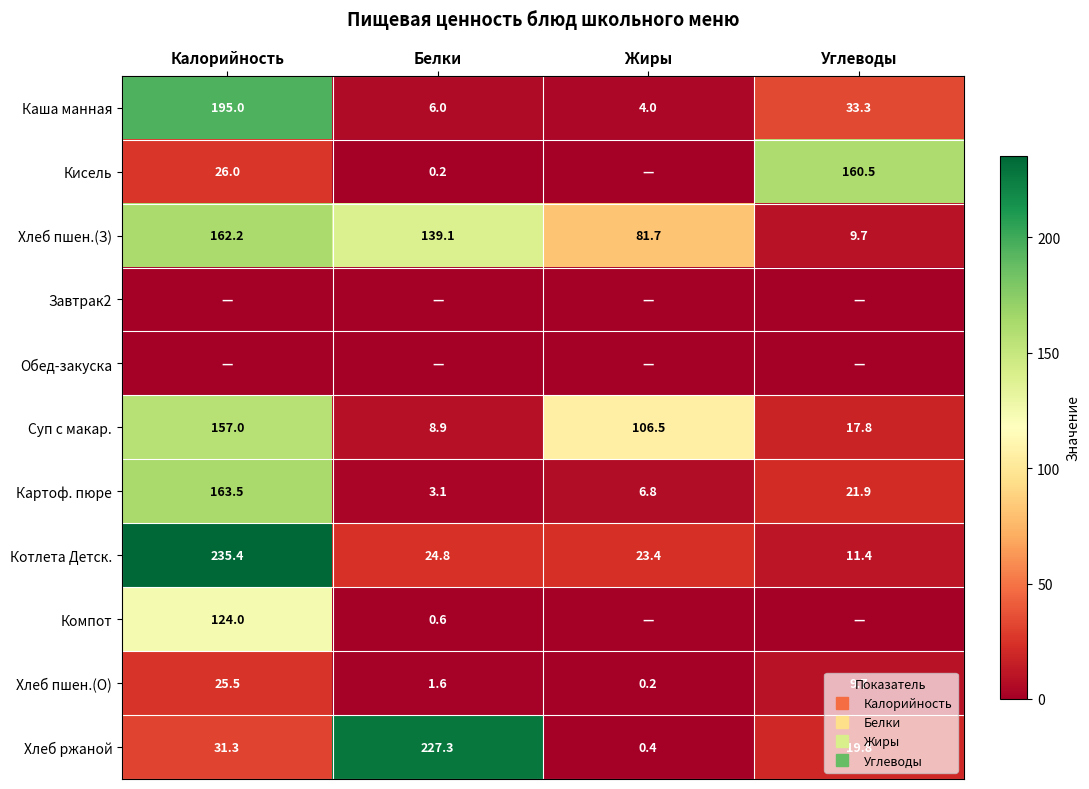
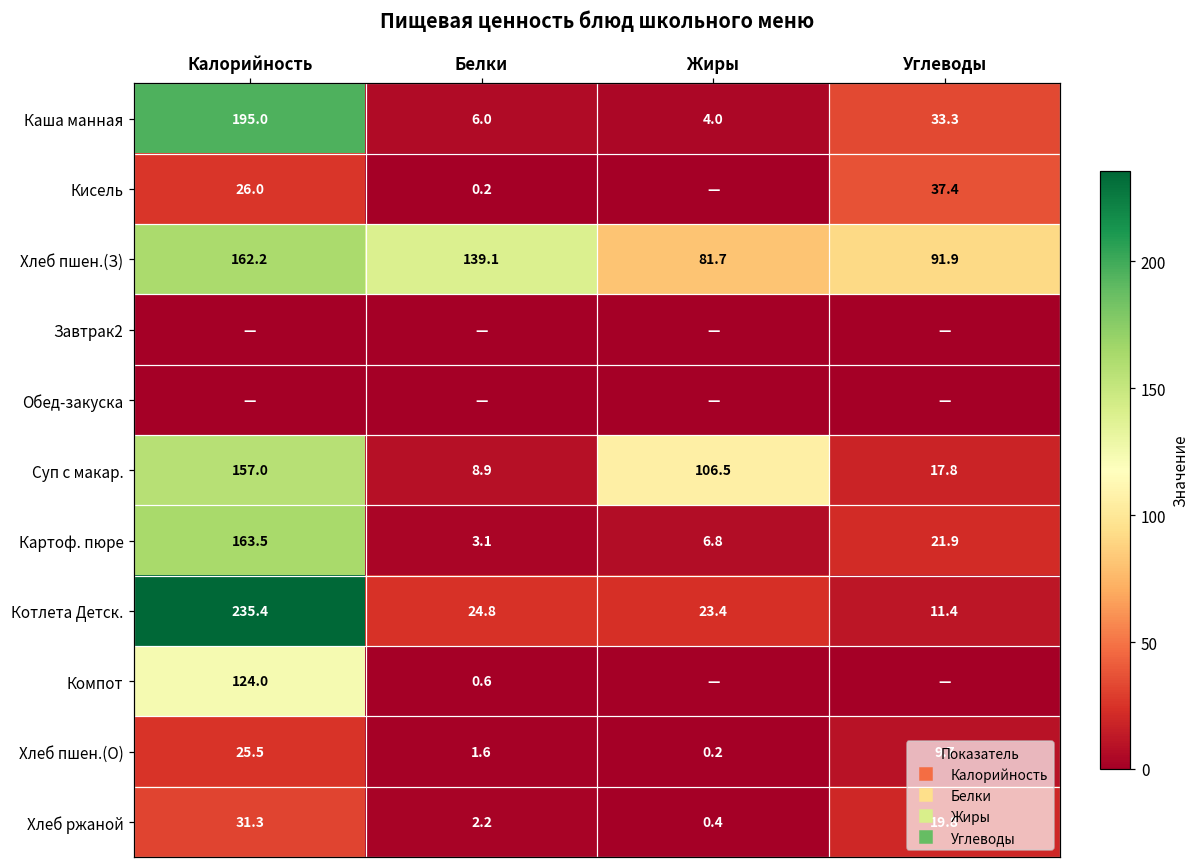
  {
    "Каша манная": {
      "Калорийность": 195.0,
      "Белки": 6.0,
      "Жиры": 4.0,
      "Углеводы": 33.3
    },
    "Кисель": {
      "Калорийность": 26.0,
      "Белки": 0.2,
-     "Углеводы": 160.5
+     "Углеводы": 37.4
    },
    "Хлеб пшен.(З)": {
      "Калорийность": 162.2,
      "Белки": 139.1,
      "Жиры": 81.7,
-     "Углеводы": 9.7
+     "Углеводы": 91.9
    },
    "Суп с макар.": {
      "Калорийность": 157.0,
      "Белки": 8.9,
      "Жиры": 106.5,
      "Углеводы": 17.8
    },
    "Картоф. пюре": {
      "Калорийность": 163.5,
      "Белки": 3.1,
      "Жиры": 6.8,
      "Углеводы": 21.9
    },
    "Котлета Детск.": {
      "Калорийность": 235.4,
      "Белки": 24.8,
      "Жиры": 23.4,
      "Углеводы": 11.4
    },
    "Компот": {
      "Калорийность": 124.0,
      "Белки": 0.6
    },
    "Хлеб пшен.(О)": {
      "Калорийность": 25.5,
      "Белки": 1.6,
      "Жиры": 0.2
    },
    "Хлеб ржаной": {
      "Калорийность": 31.3,
-     "Белки": 227.3,
+     "Белки": 2.2,
      "Жиры": 0.4
    }
  }
